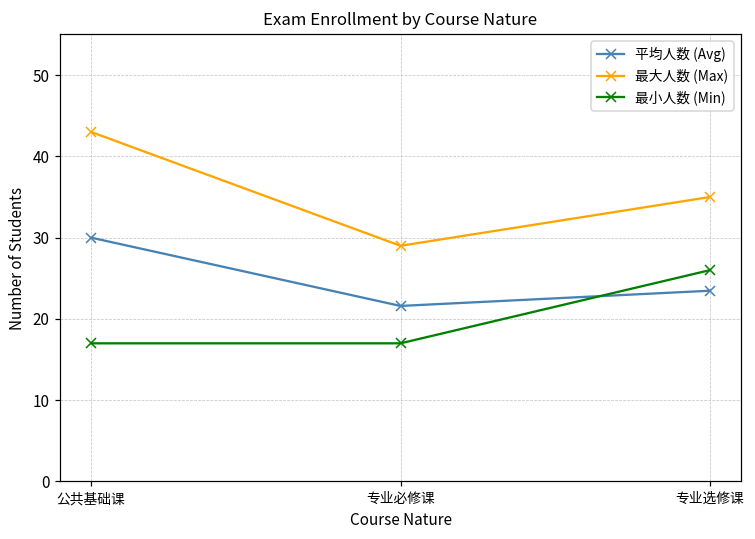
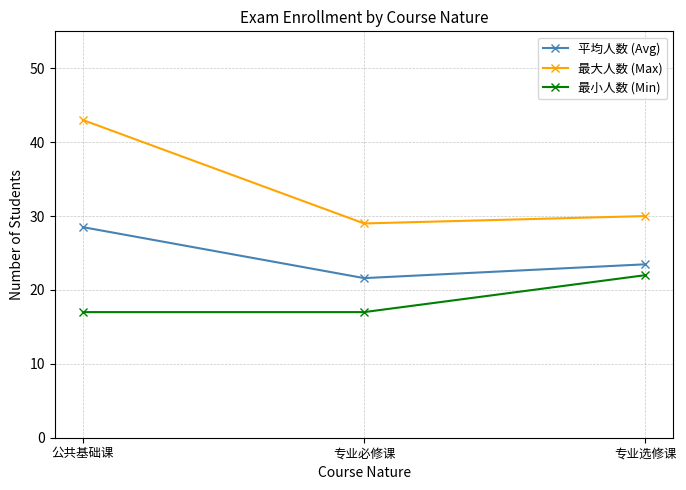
  {
    "平均人数 (Avg)": {
-     "公共基础课": 30,
+     "公共基础课": 29,
      "专业必修课": 22,
      "专业选修课": 23
    },
    "最大人数 (Max)": {
      "公共基础课": 43,
      "专业必修课": 29,
-     "专业选修课": 35
+     "专业选修课": 30
    },
    "最小人数 (Min)": {
      "公共基础课": 17,
      "专业必修课": 17,
-     "专业选修课": 26
+     "专业选修课": 22
    }
  }
